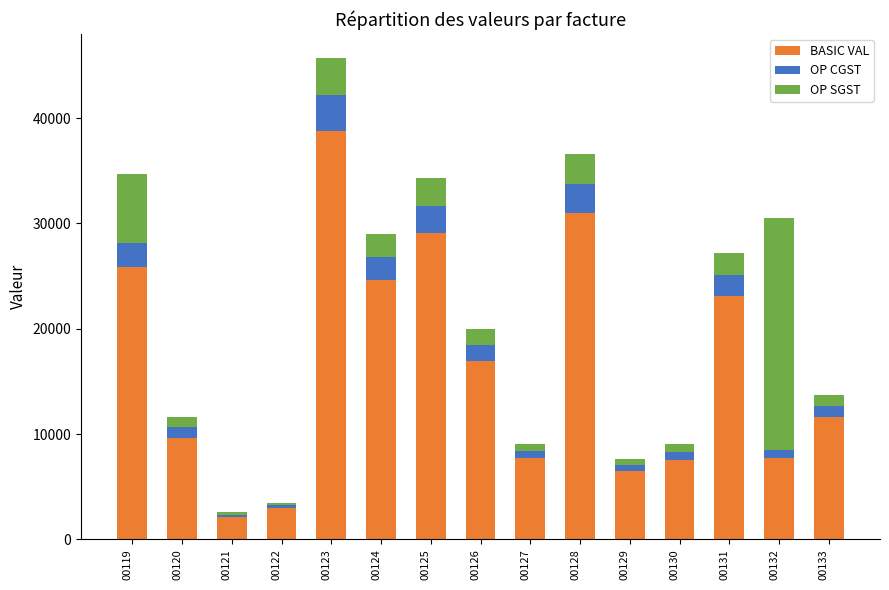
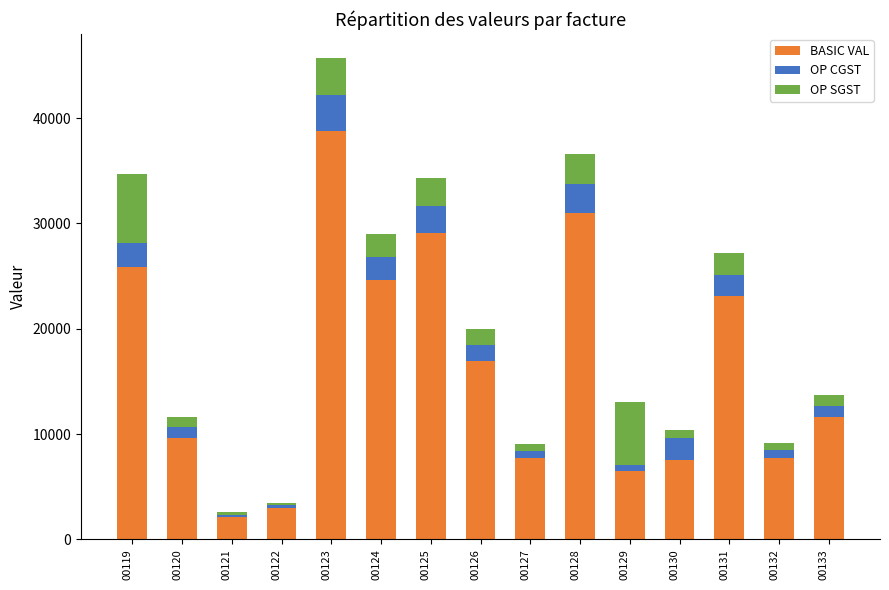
  {
    "BASIC VAL": {
      "00119": 25800,
      "00120": 9700,
      "00121": 2200,
      "00122": 3000,
      "00123": 38700,
      "00124": 24600,
      "00125": 29000,
      "00126": 16900,
      "00127": 7700,
      "00128": 31000,
      "00129": 6500,
      "00130": 7500,
      "00131": 23100,
      "00132": 7700,
      "00133": 11600
    },
    "OP CGST": {
      "00119": 2300,
      "00120": 1000,
      "00122": 300,
      "00123": 3500,
      "00124": 2200,
      "00125": 2600,
      "00126": 1500,
      "00127": 700,
      "00128": 2800,
      "00129": 600,
-     "00130": 800,
+     "00130": 2100,
      "00131": 2100,
      "00132": 700,
      "00133": 1000
    },
    "OP SGST": {
      "00119": 6500,
      "00120": 1000,
      "00122": 300,
      "00123": 3500,
      "00124": 2200,
      "00125": 2600,
      "00126": 1500,
      "00127": 700,
      "00128": 2800,
-     "00129": 600,
+     "00129": 6000,
      "00130": 800,
      "00131": 2100,
-     "00132": 22100,
+     "00132": 700,
      "00133": 1000
    }
  }
